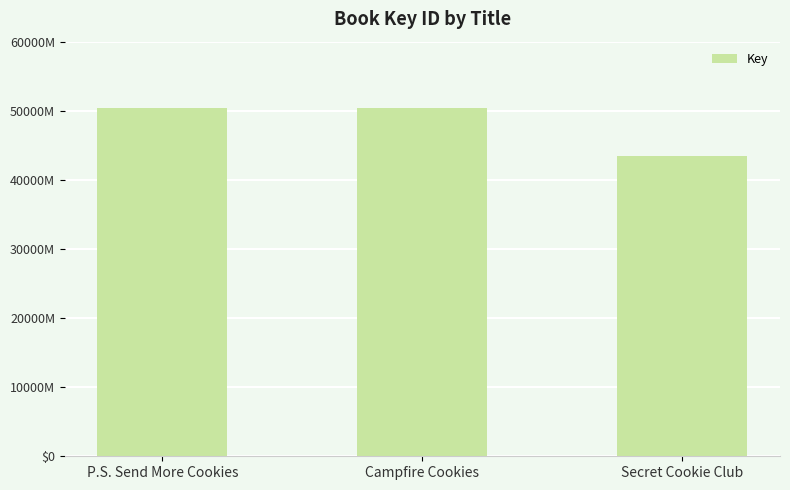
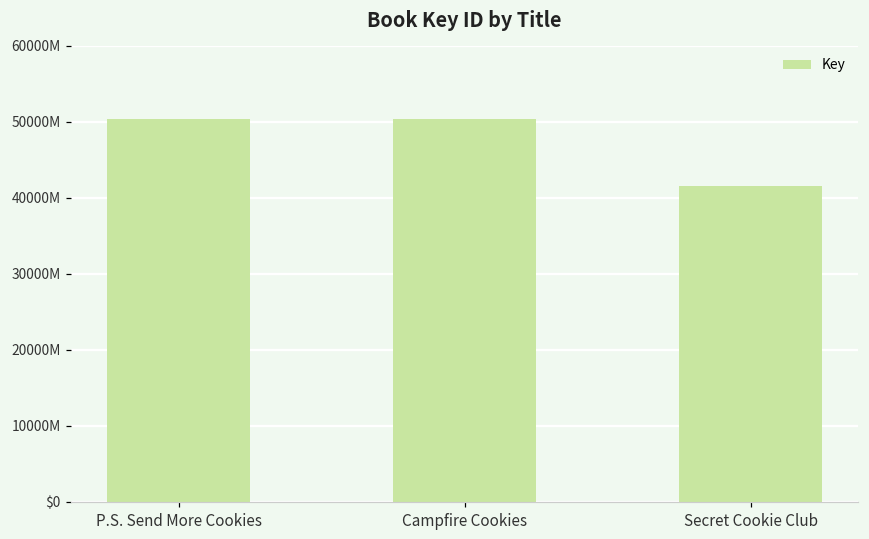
  {
    "P.S. Send More Cookies": 50000000000,
    "Campfire Cookies": 50000000000,
-   "Secret Cookie Club": 43000000000
+   "Secret Cookie Club": 42000000000
  }
